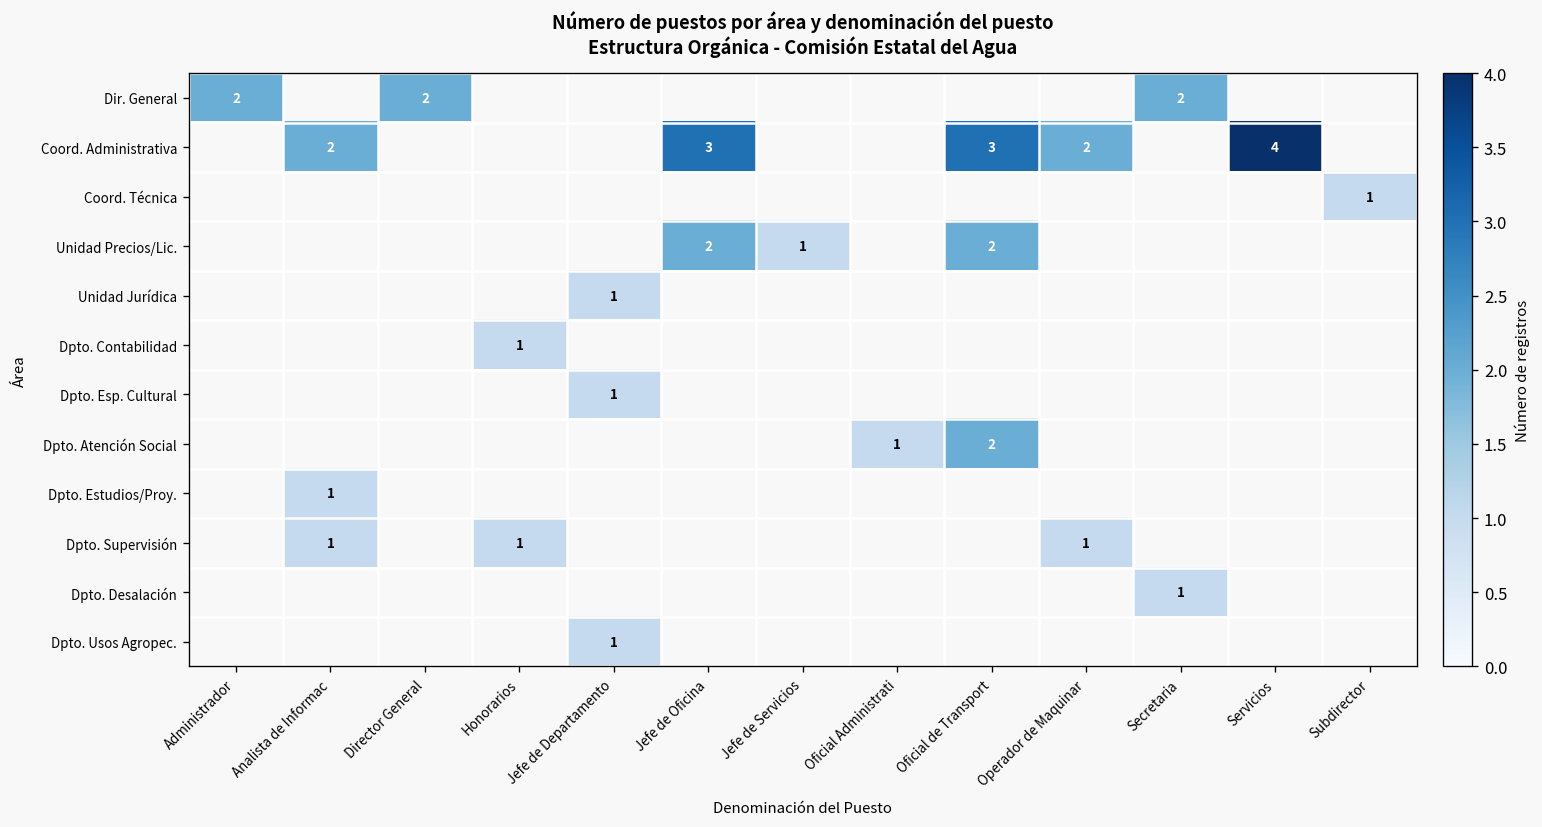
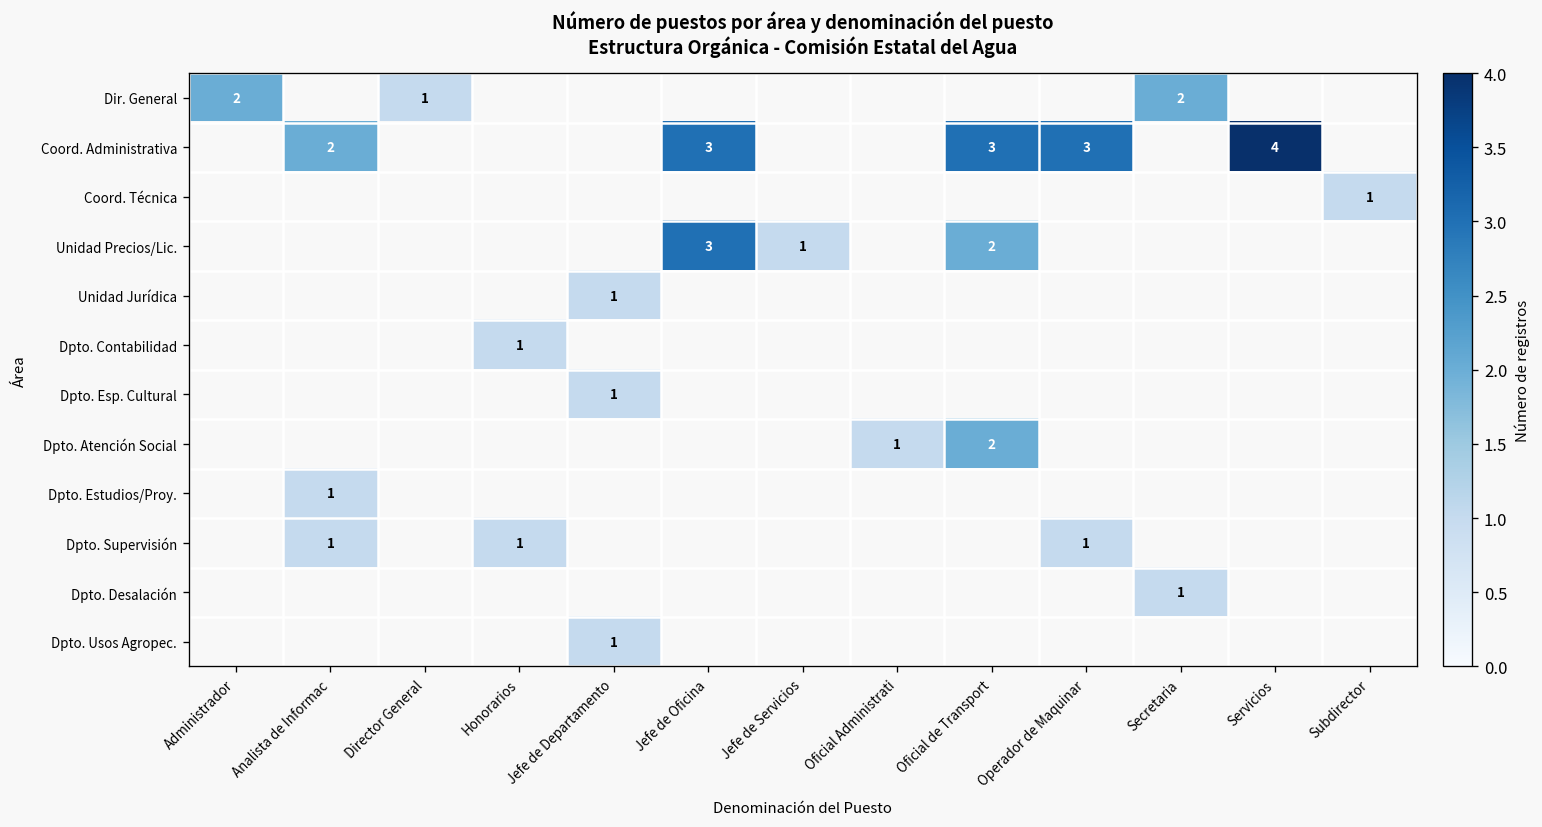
  {
    "Dir. General": {
      "Administrador": 2,
-     "Director General": 2,
+     "Director General": 1,
      "Secretaria": 2
    },
    "Coord. Administrativa": {
      "Analista de Informac": 2,
      "Jefe de Oficina": 3,
      "Oficial de Transport": 3,
-     "Operador de Maquinar": 2,
+     "Operador de Maquinar": 3,
      "Servicios": 4
    },
    "Coord. Técnica": {
      "Subdirector": 1
    },
    "Unidad Precios/Lic.": {
-     "Jefe de Oficina": 2,
+     "Jefe de Oficina": 3,
      "Jefe de Servicios": 1,
      "Oficial de Transport": 2
    },
    "Unidad Jurídica": {
      "Jefe de Departamento": 1
    },
    "Dpto. Contabilidad": {
      "Honorarios": 1
    },
    "Dpto. Esp. Cultural": {
      "Jefe de Departamento": 1
    },
    "Dpto. Atención Social": {
      "Oficial Administrati": 1,
      "Oficial de Transport": 2
    },
    "Dpto. Estudios/Proy.": {
      "Analista de Informac": 1
    },
    "Dpto. Supervisión": {
      "Analista de Informac": 1,
      "Honorarios": 1,
      "Operador de Maquinar": 1
    },
    "Dpto. Desalación": {
      "Secretaria": 1
    },
    "Dpto. Usos Agropec.": {
      "Jefe de Departamento": 1
    }
  }
